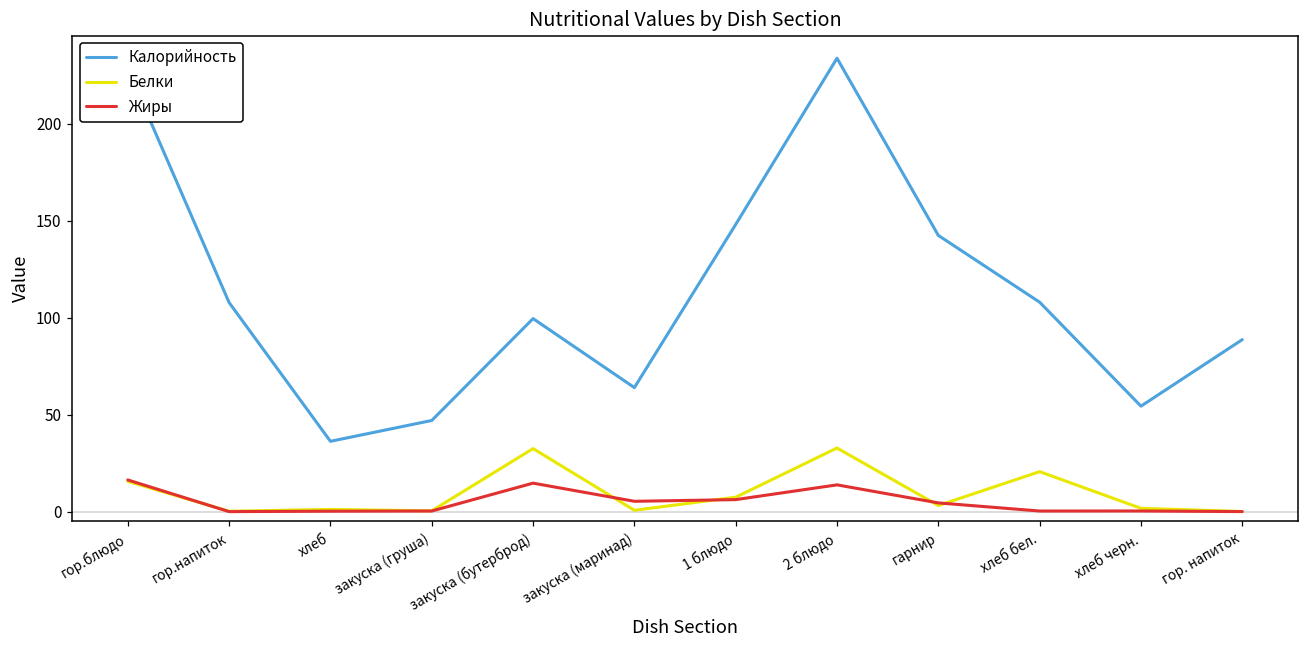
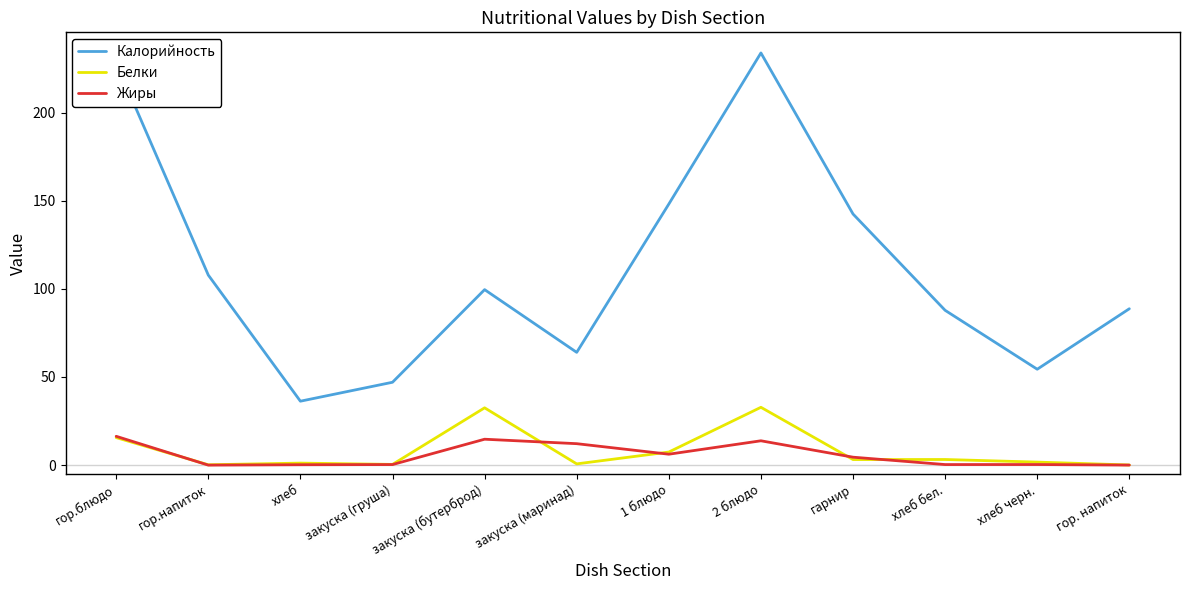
  {
    "Калорийность": {
      "гор.напиток": 108,
      "хлеб": 36,
      "закуска (груша)": 47,
      "закуска (бутерброд)": 100,
      "закуска (маринад)": 64,
      "1 блюдо": 148,
      "2 блюдо": 234,
      "гарнир": 142,
-     "хлеб бел.": 108,
+     "хлеб бел.": 88,
      "хлеб черн.": 54,
      "гор. напиток": 89
    },
    "Белки": {
      "закуска (бутерброд)": 33,
      "закуска (маринад)": 1,
      "2 блюдо": 33,
-     "хлеб бел.": 21
+     "хлеб бел.": 3
    },
    "Жиры": {
      "закуска (бутерброд)": 15,
-     "закуска (маринад)": 5,
+     "закуска (маринад)": 12,
      "2 блюдо": 14,
      "хлеб бел.": 0
    }
  }
